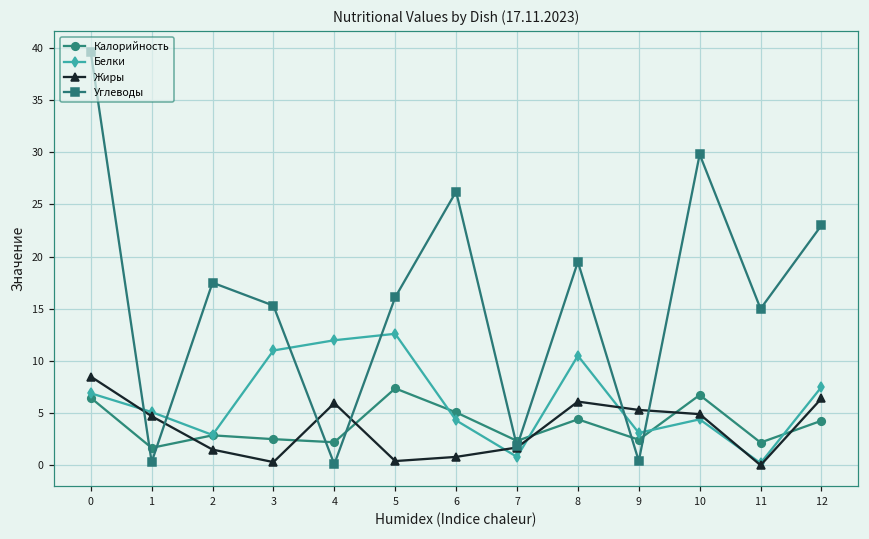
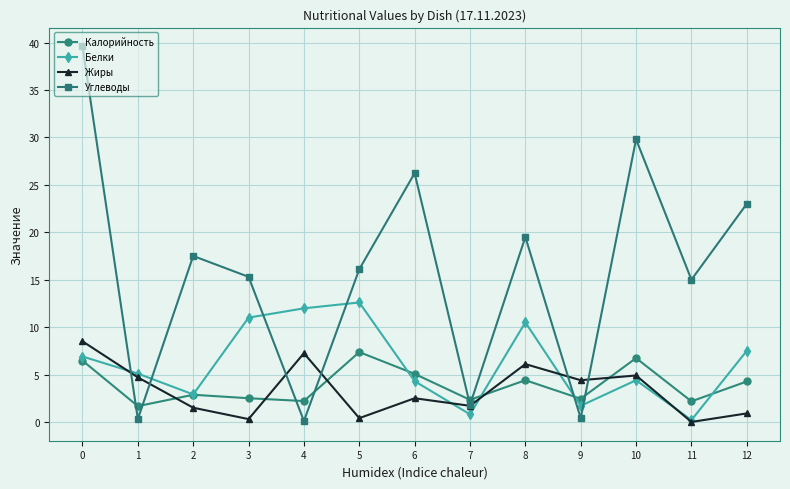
  {
    "Белки": {
      "0": 7,
      "1": 5,
      "3": 11,
      "4": 12,
      "5": 13,
      "6": 4,
      "7": 1,
      "8": 11,
-     "9": 3,
+     "9": 2,
      "10": 4,
      "12": 8
    },
    "Жиры": {
      "0": 9,
      "1": 5,
      "2": 2,
      "3": 0,
-     "4": 6,
+     "4": 7,
      "5": 0,
-     "6": 1,
+     "6": 3,
      "8": 6,
-     "9": 5,
+     "9": 4,
      "10": 5,
-     "12": 6
+     "12": 1
    }
  }
